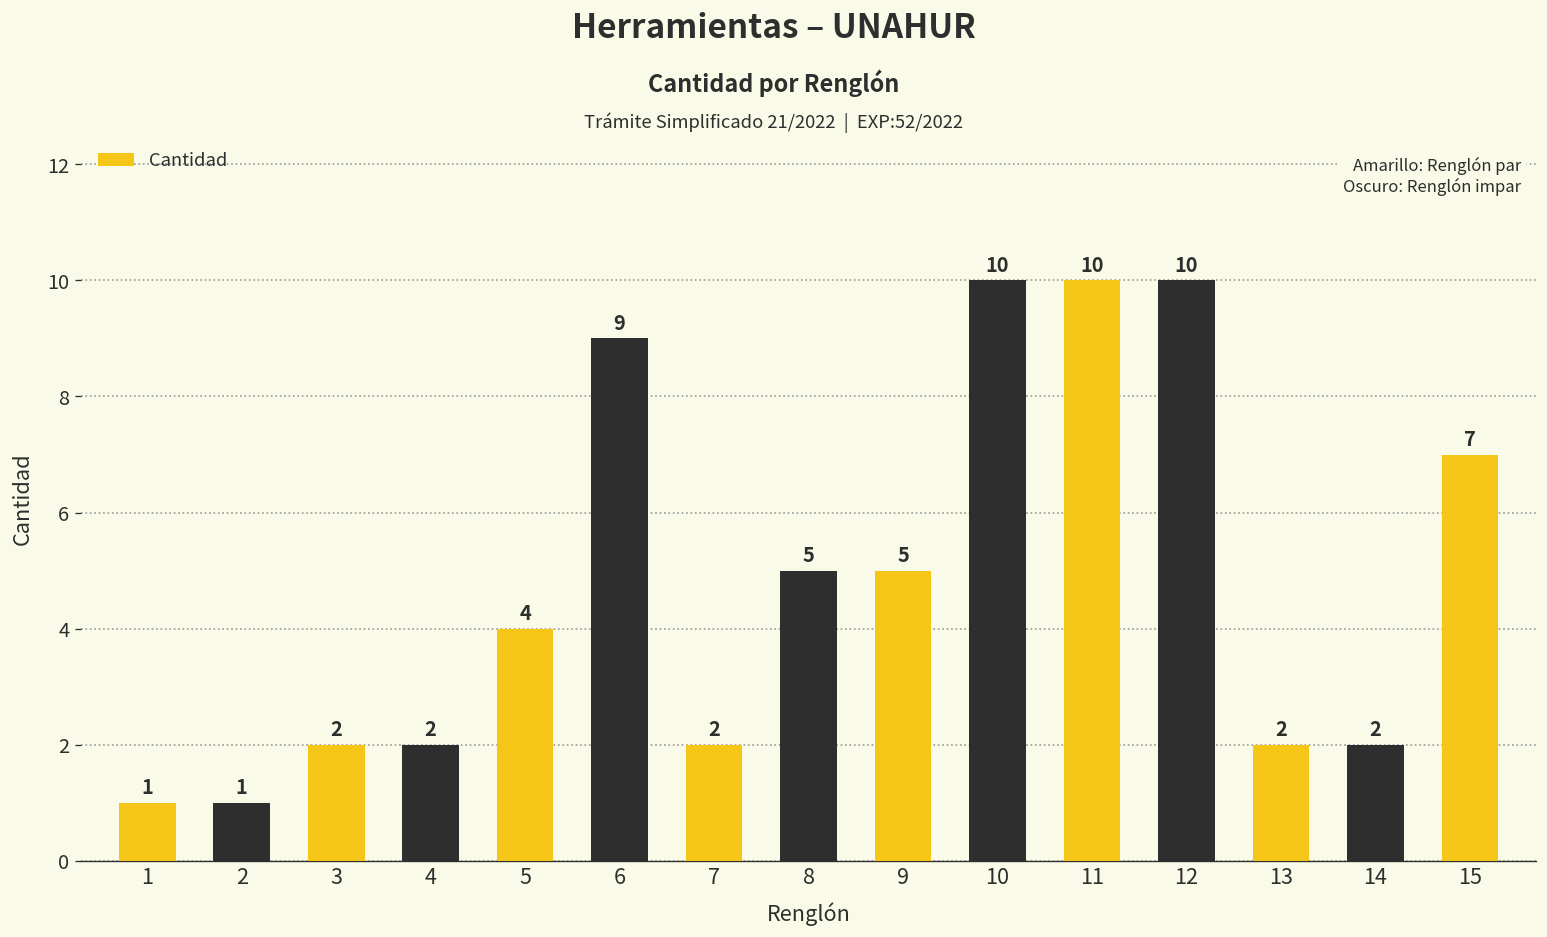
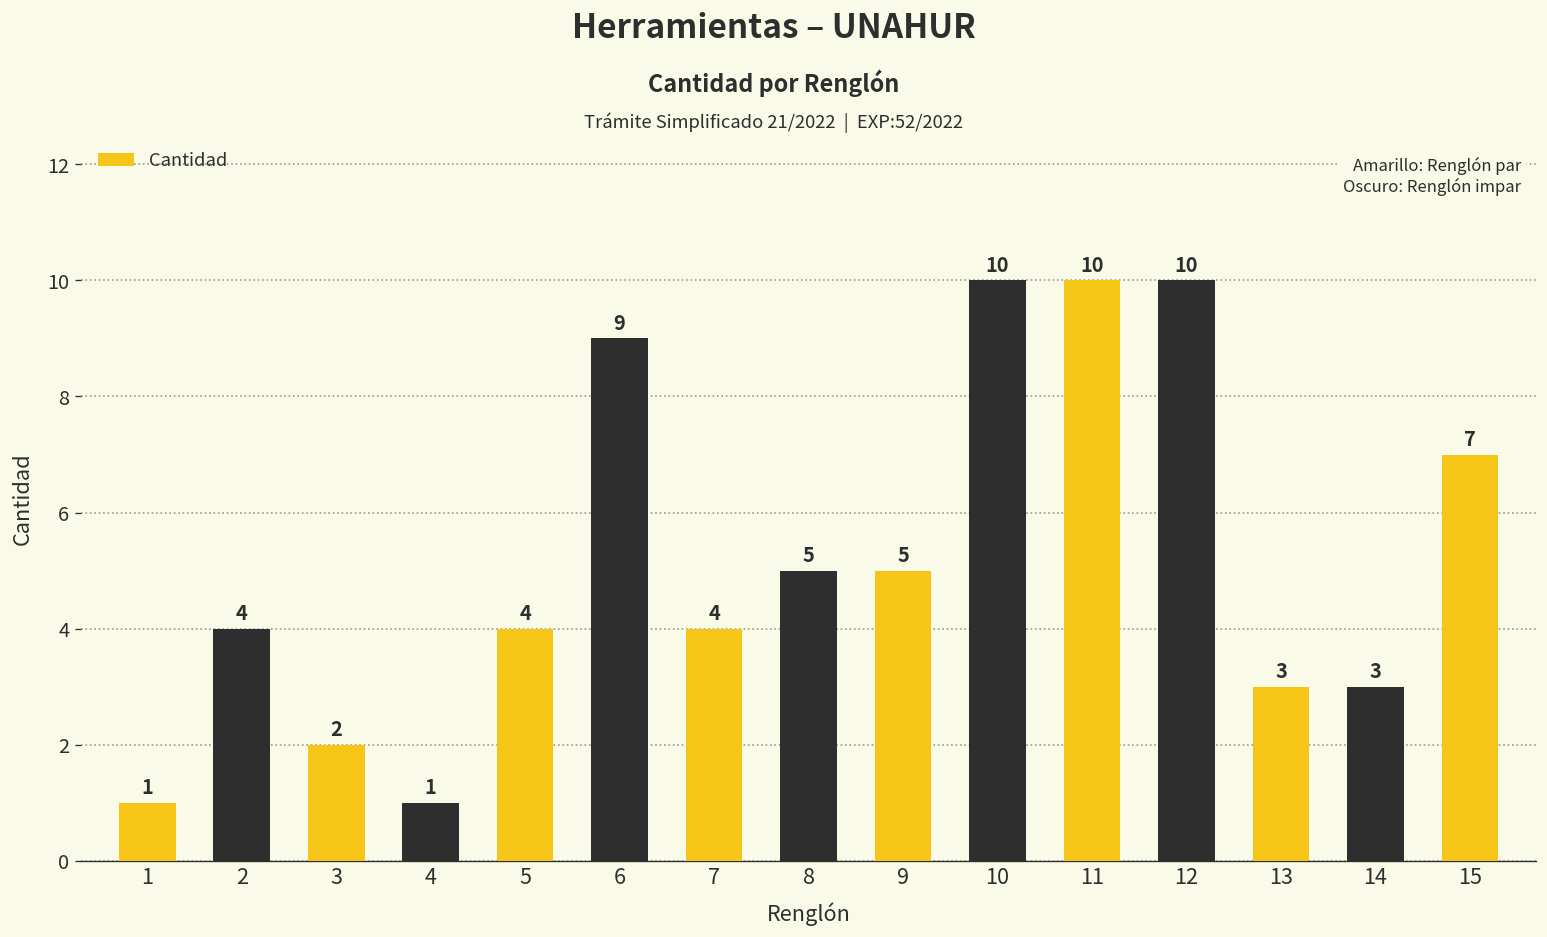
  {
    "1": 1,
-   "2": 1,
+   "2": 4,
    "3": 2,
-   "4": 2,
+   "4": 1,
    "5": 4,
    "6": 9,
-   "7": 2,
+   "7": 4,
    "8": 5,
    "9": 5,
    "10": 10,
    "11": 10,
    "12": 10,
-   "13": 2,
-   "14": 2,
+   "13": 3,
+   "14": 3,
    "15": 7
  }
